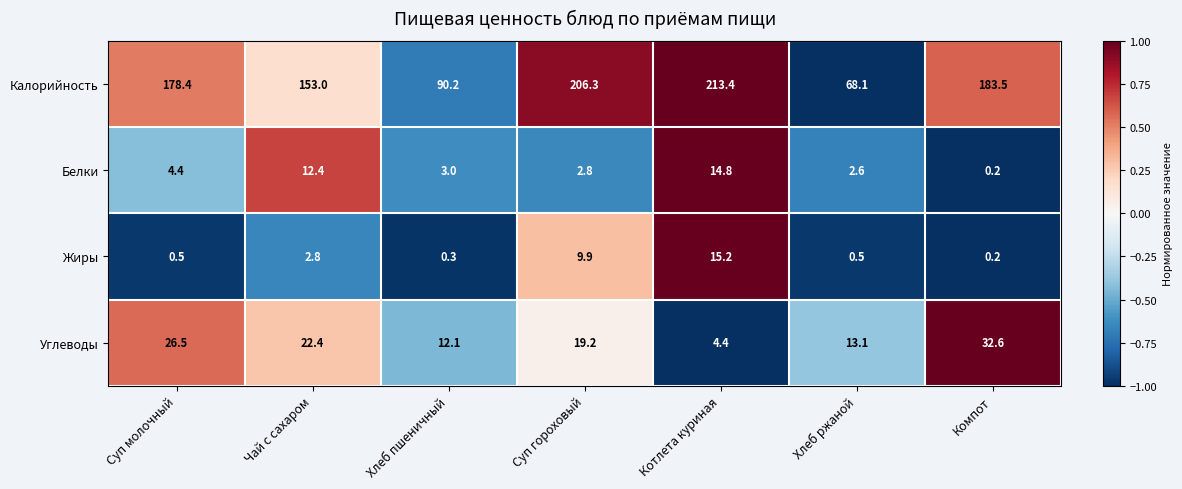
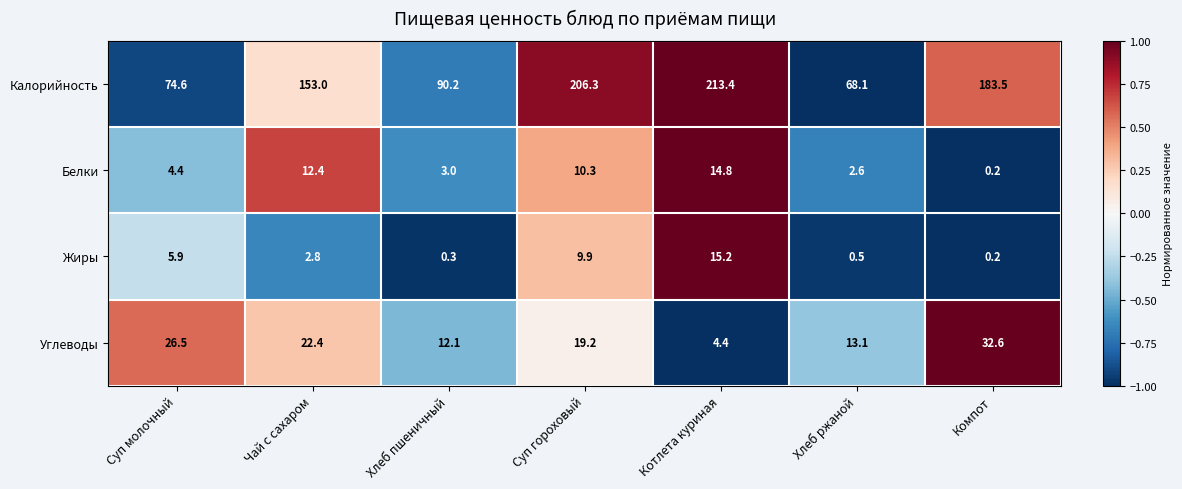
  {
    "Калорийность": {
-     "Суп молочный": 178.4,
+     "Суп молочный": 74.6,
      "Чай с сахаром": 153.0,
      "Хлеб пшеничный": 90.2,
      "Суп гороховый": 206.3,
      "Котлета куриная": 213.4,
      "Хлеб ржаной": 68.1,
      "Компот": 183.5
    },
    "Белки": {
      "Суп молочный": 4.4,
      "Чай с сахаром": 12.4,
      "Хлеб пшеничный": 3.0,
-     "Суп гороховый": 2.8,
+     "Суп гороховый": 10.3,
      "Котлета куриная": 14.8,
      "Хлеб ржаной": 2.6,
      "Компот": 0.2
    },
    "Жиры": {
-     "Суп молочный": 0.5,
+     "Суп молочный": 5.9,
      "Чай с сахаром": 2.8,
      "Хлеб пшеничный": 0.3,
      "Суп гороховый": 9.9,
      "Котлета куриная": 15.2,
      "Хлеб ржаной": 0.5,
      "Компот": 0.2
    },
    "Углеводы": {
      "Суп молочный": 26.5,
      "Чай с сахаром": 22.4,
      "Хлеб пшеничный": 12.1,
      "Суп гороховый": 19.2,
      "Котлета куриная": 4.4,
      "Хлеб ржаной": 13.1,
      "Компот": 32.6
    }
  }
